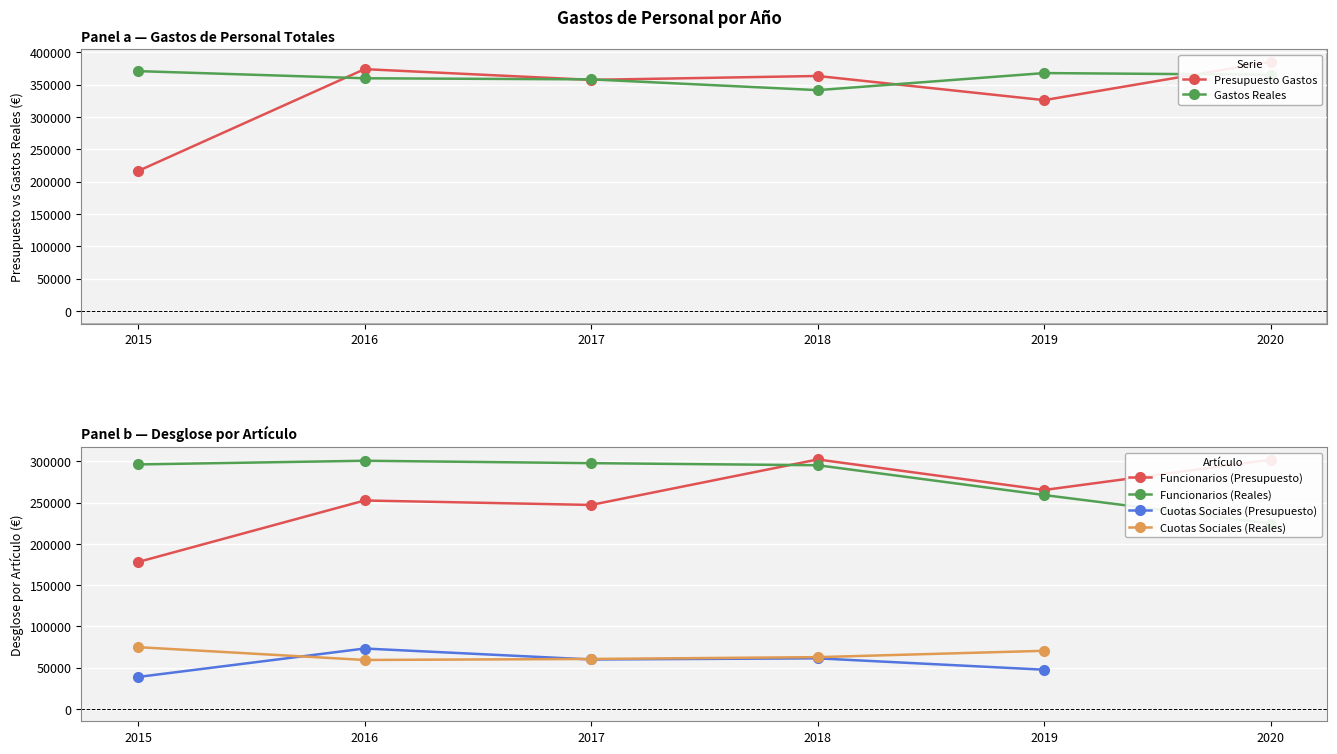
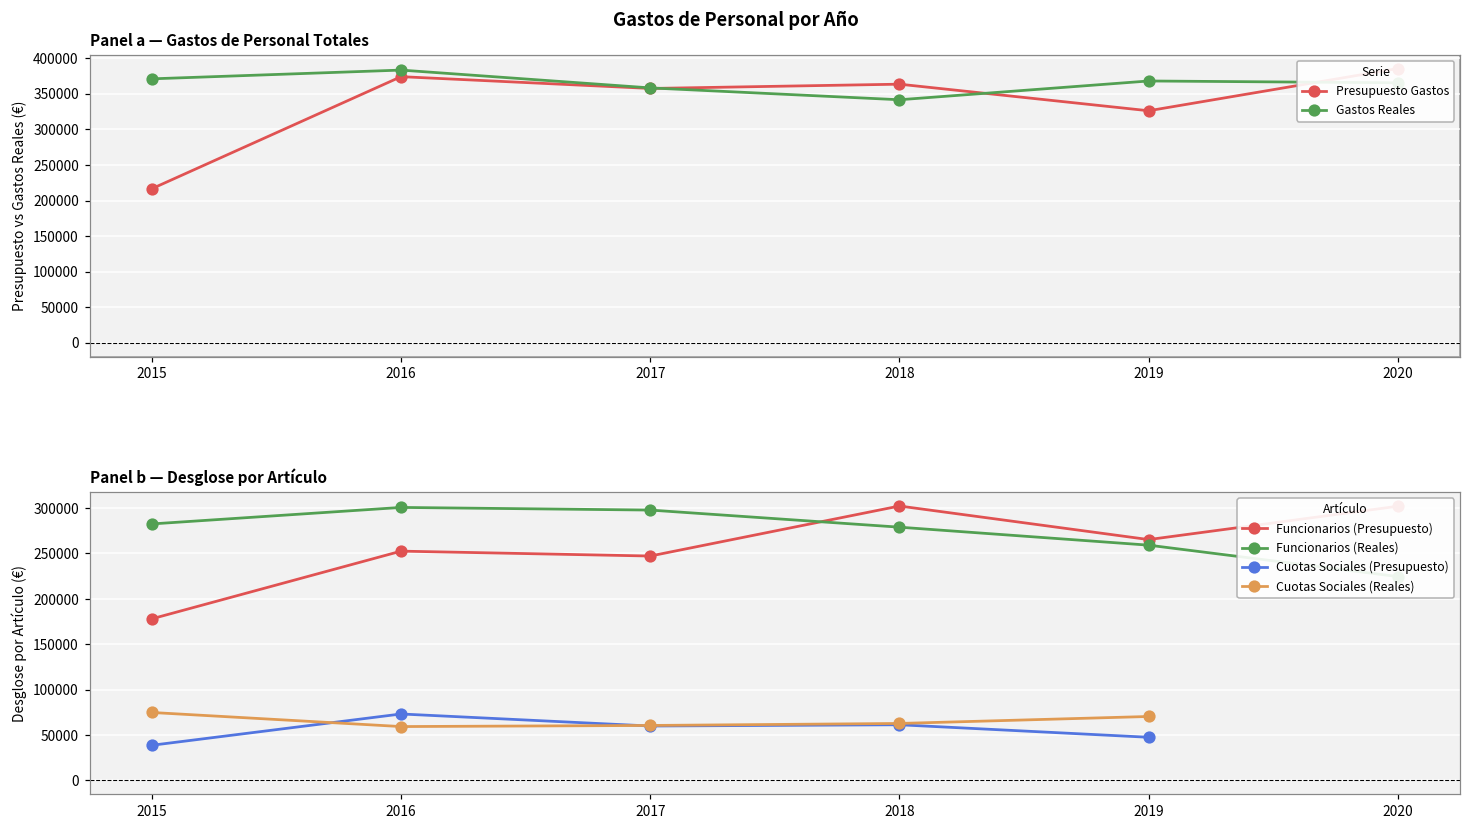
  {
    "Panel a — Gastos de Personal Totales": {
      "Presupuesto Gastos": {
        "2015": 220000,
        "2016": 370000,
        "2018": 360000,
        "2019": 330000
      },
      "Gastos Reales": {
        "2015": 370000,
-       "2016": 360000,
+       "2016": 380000,
        "2018": 340000,
        "2019": 370000
      }
    },
    "Panel b — Desglose por Artículo": {
      "Funcionarios (Presupuesto)": {
        "2015": 180000,
        "2016": 250000,
        "2017": 250000,
        "2018": 300000,
        "2019": 270000
      },
      "Funcionarios (Reales)": {
-       "2015": 300000,
+       "2015": 280000,
        "2016": 300000,
        "2017": 300000,
-       "2018": 300000,
+       "2018": 280000,
        "2019": 260000
      },
      "Cuotas Sociales (Presupuesto)": {
        "2015": 40000,
        "2016": 70000,
        "2019": 50000
      },
      "Cuotas Sociales (Reales)": {
        "2015": 70000,
        "2016": 60000,
        "2019": 70000
      }
    }
  }
